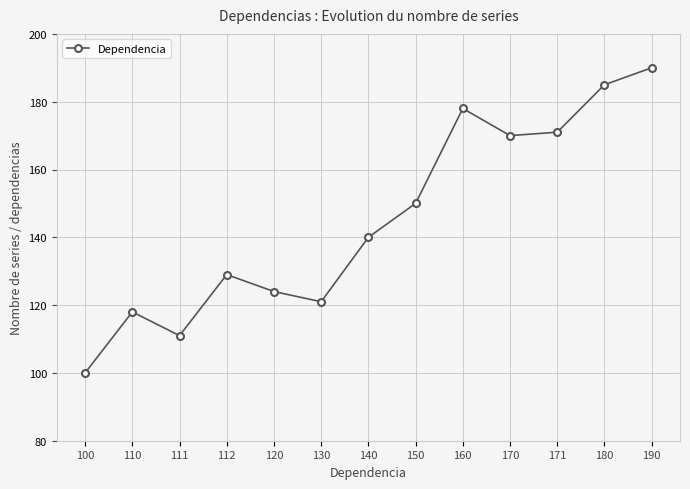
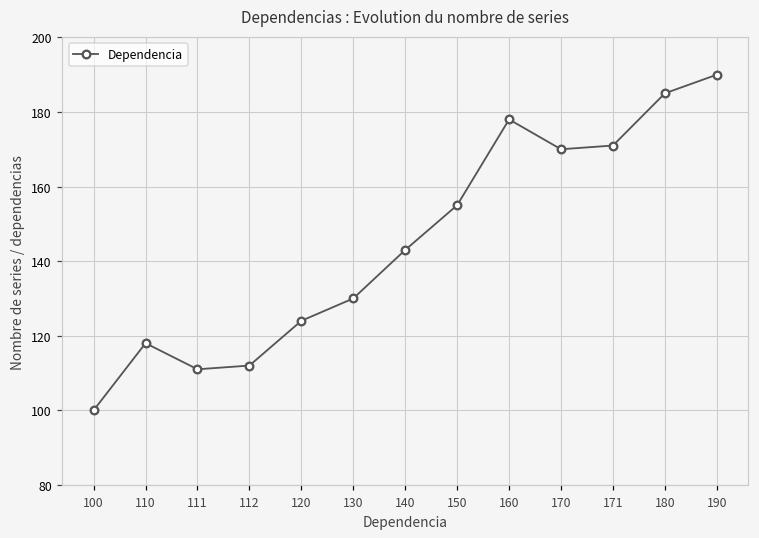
  {
    "100": 100,
    "110": 118,
    "111": 111,
-   "112": 129,
+   "112": 112,
    "120": 124,
-   "130": 121,
-   "140": 140,
-   "150": 150,
+   "130": 130,
+   "140": 143,
+   "150": 155,
    "160": 178,
    "170": 170,
    "171": 171,
    "180": 185,
    "190": 190
  }
